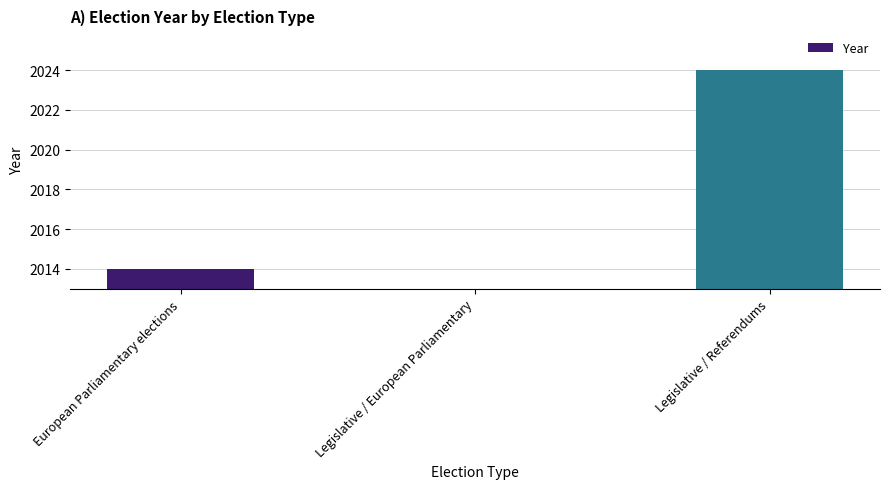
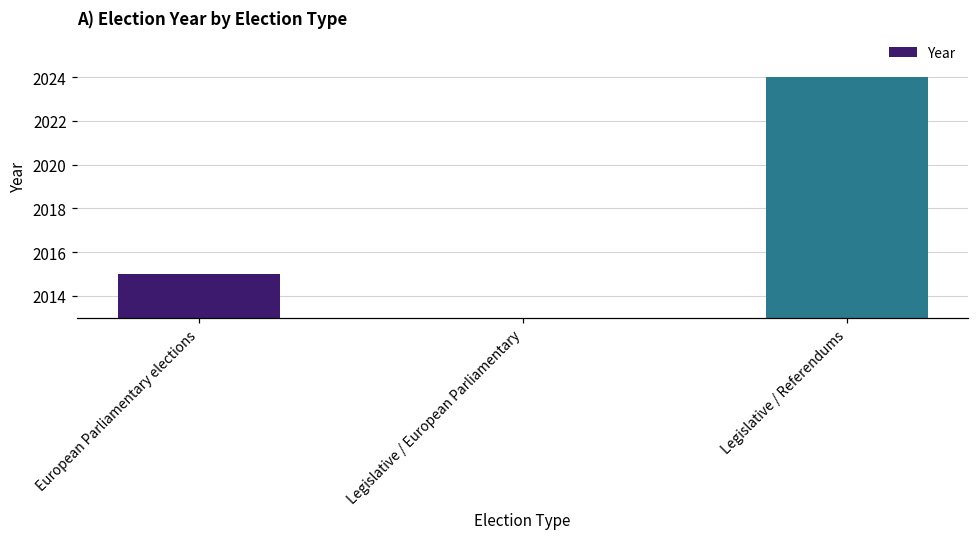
  {
-   "European Parliamentary elections": 2014,
+   "European Parliamentary elections": 2015,
    "Legislative / European Parliamentary": 2013,
    "Legislative / Referendums": 2024
  }
